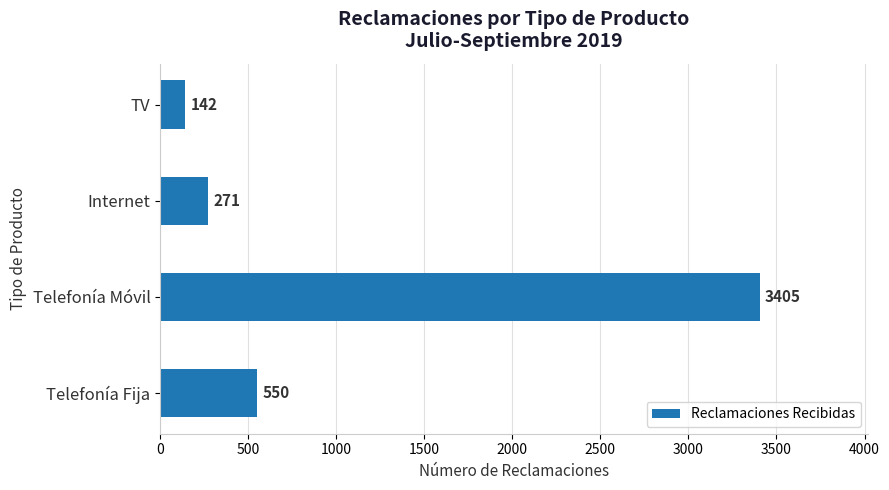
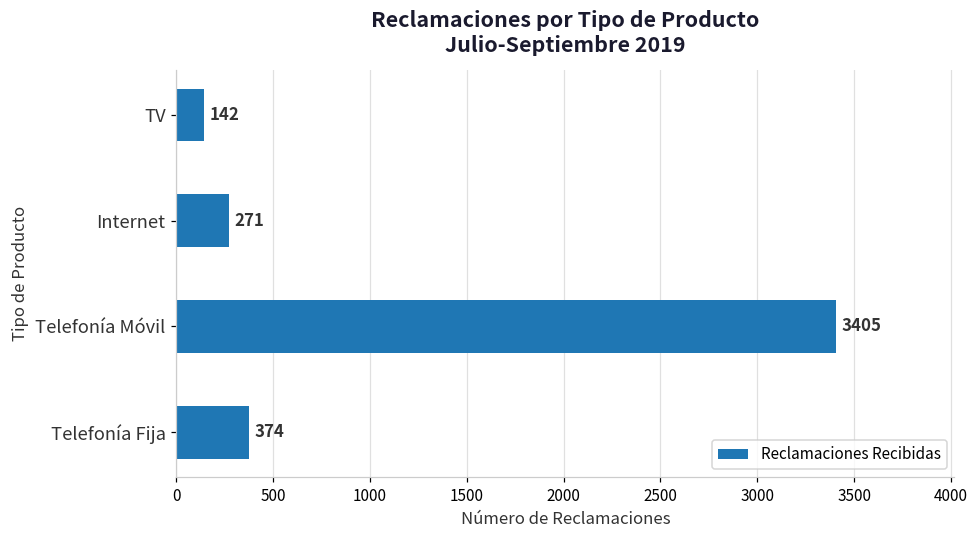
  {
    "TV": 142,
    "Internet": 271,
    "Telefonía Móvil": 3405,
-   "Telefonía Fija": 550
+   "Telefonía Fija": 374
  }
